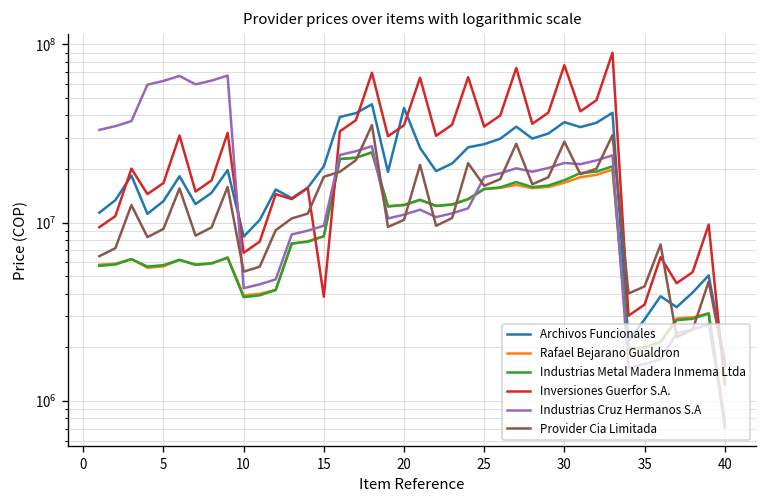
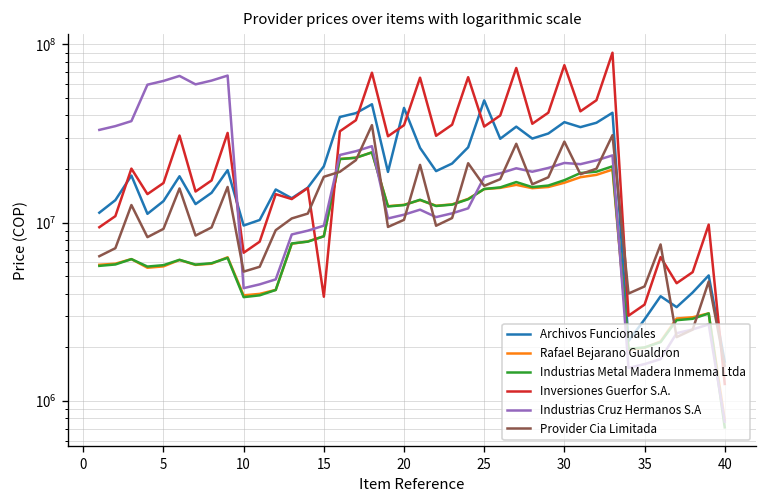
  {
    "Archivos Funcionales": {
      "5": 13000000,
-     "10": 8000000,
+     "10": 10000000,
      "15": 21000000,
      "20": 44000000,
-     "25": 28000000,
+     "25": 49000000,
      "30": 37000000,
      "35": 2900000
    },
    "Inversiones Guerfor S.A.": {
      "5": 17000000,
      "10": 7000000,
      "15": 3800000,
      "20": 35000000,
      "25": 35000000,
      "30": 80000000,
      "35": 3500000
    },
    "Industrias Cruz Hermanos S.A": {
      "5": 62000000,
      "10": 4300000,
      "15": 10000000,
      "20": 11000000,
      "25": 18000000,
      "30": 22000000
    },
    "Provider Cia Limitada": {
      "5": 9000000,
      "10": 5300000,
      "15": 18000000,
      "20": 10000000,
      "25": 16000000,
      "30": 28000000,
      "35": 4400000
    }
  }
